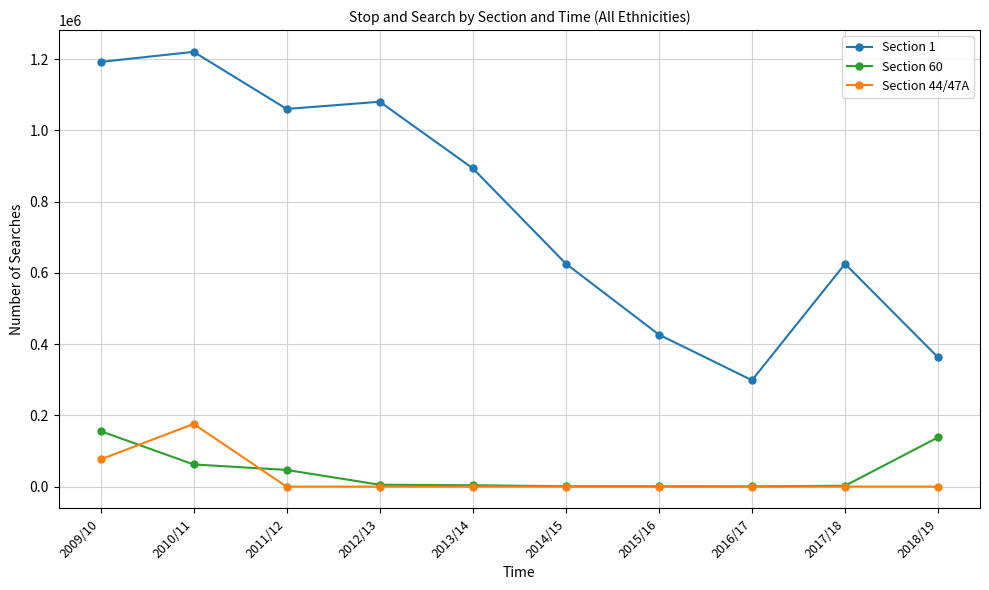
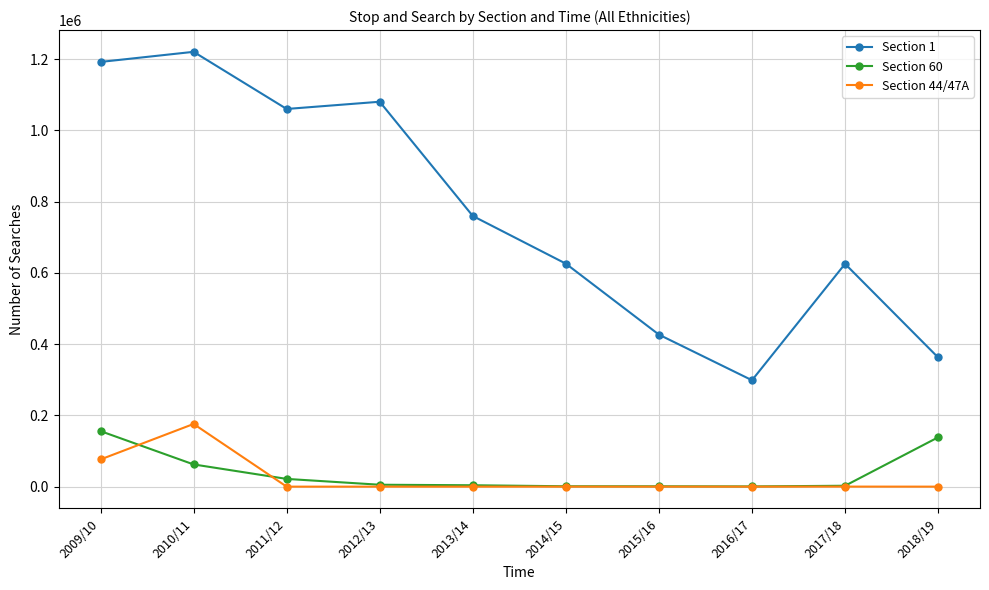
  {
    "Section 1": {
      "2009/10": 1190000,
      "2010/11": 1220000,
      "2011/12": 1060000,
      "2012/13": 1080000,
-     "2013/14": 890000,
+     "2013/14": 760000,
      "2014/15": 630000,
      "2015/16": 430000,
      "2016/17": 300000,
      "2017/18": 630000,
      "2018/19": 360000
    },
    "Section 60": {
      "2009/10": 160000,
      "2010/11": 60000,
-     "2011/12": 50000,
+     "2011/12": 20000,
      "2018/19": 140000
    },
    "Section 44/47A": {
      "2009/10": 80000,
      "2010/11": 180000,
      "2011/12": 0,
      "2018/19": 0
    }
  }
